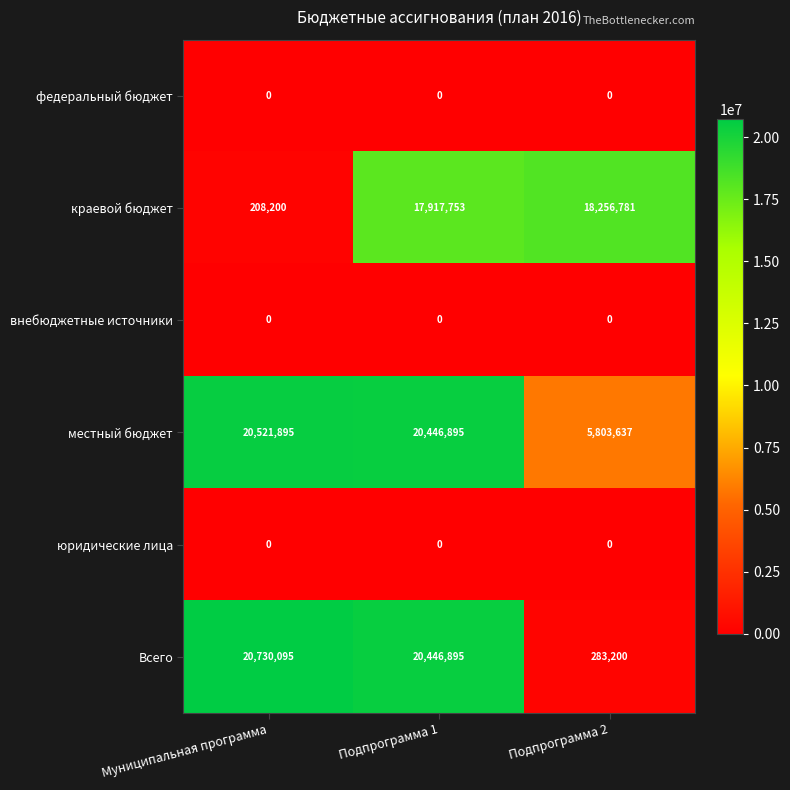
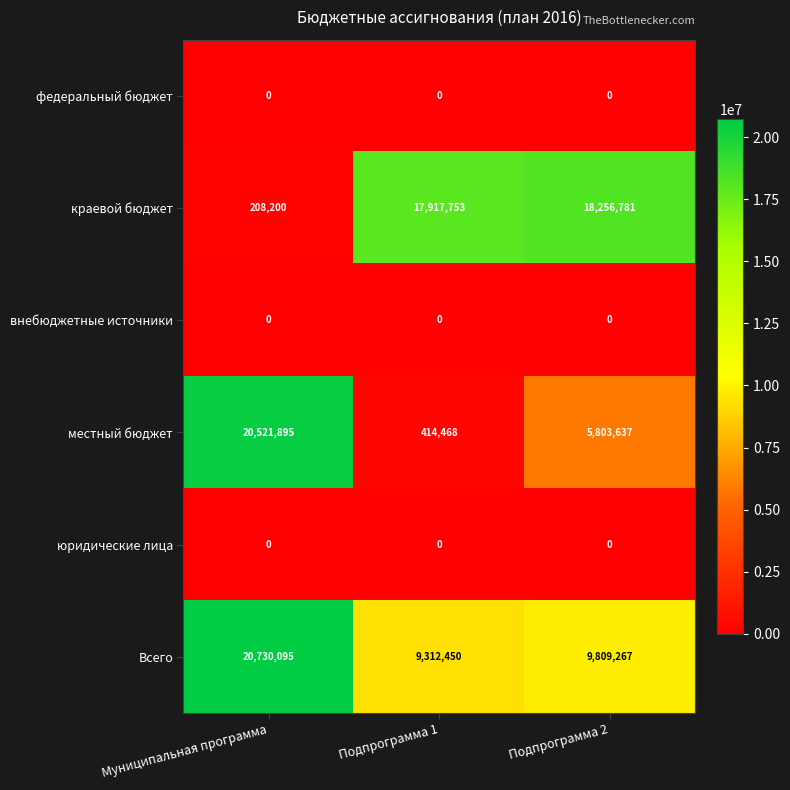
  {
    "федеральный бюджет": {
      "Муниципальная программа": "0",
      "Подпрограмма 1": "0",
      "Подпрограмма 2": "0"
    },
    "краевой бюджет": {
      "Муниципальная программа": "208,200",
      "Подпрограмма 1": "17,917,753",
      "Подпрограмма 2": "18,256,781"
    },
    "внебюджетные источники": {
      "Муниципальная программа": "0",
      "Подпрограмма 1": "0",
      "Подпрограмма 2": "0"
    },
    "местный бюджет": {
      "Муниципальная программа": "20,521,895",
-     "Подпрограмма 1": "20,446,895",
+     "Подпрограмма 1": "414,468",
      "Подпрограмма 2": "5,803,637"
    },
    "юридические лица": {
      "Муниципальная программа": "0",
      "Подпрограмма 1": "0",
      "Подпрограмма 2": "0"
    },
    "Всего": {
      "Муниципальная программа": "20,730,095",
-     "Подпрограмма 1": "20,446,895",
-     "Подпрограмма 2": "283,200"
+     "Подпрограмма 1": "9,312,450",
+     "Подпрограмма 2": "9,809,267"
    }
  }
